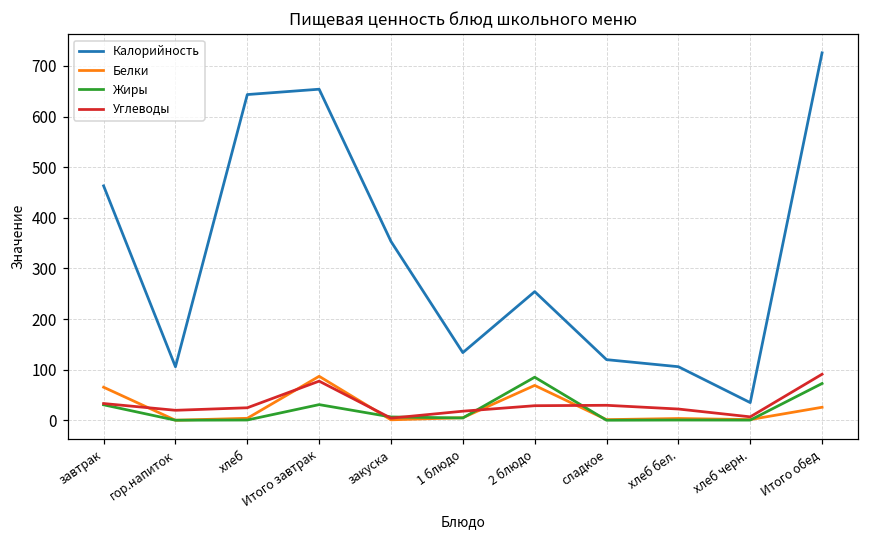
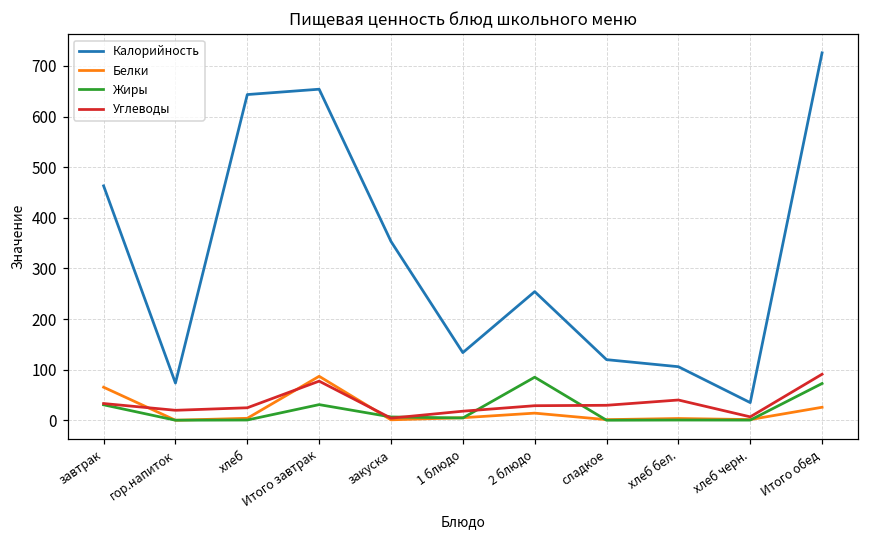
  {
    "Калорийность": {
      "завтрак": 460,
-     "гор.напиток": 110,
+     "гор.напиток": 70,
      "хлеб": 640,
      "Итого завтрак": 650,
      "закуска": 350,
      "1 блюдо": 130,
      "2 блюдо": 250,
      "сладкое": 120,
      "хлеб бел.": 110,
      "хлеб черн.": 30,
      "Итого обед": 730
    },
    "Белки": {
      "завтрак": 70,
      "Итого завтрак": 90,
-     "2 блюдо": 70,
+     "2 блюдо": 10,
      "Итого обед": 30
    },
    "Жиры": {
      "Итого завтрак": 30,
      "2 блюдо": 90,
      "Итого обед": 70
    },
    "Углеводы": {
      "гор.напиток": 20,
      "хлеб": 20,
      "Итого завтрак": 80,
      "1 блюдо": 20,
      "2 блюдо": 30,
      "сладкое": 30,
-     "хлеб бел.": 20,
+     "хлеб бел.": 40,
      "Итого обед": 90
    }
  }
